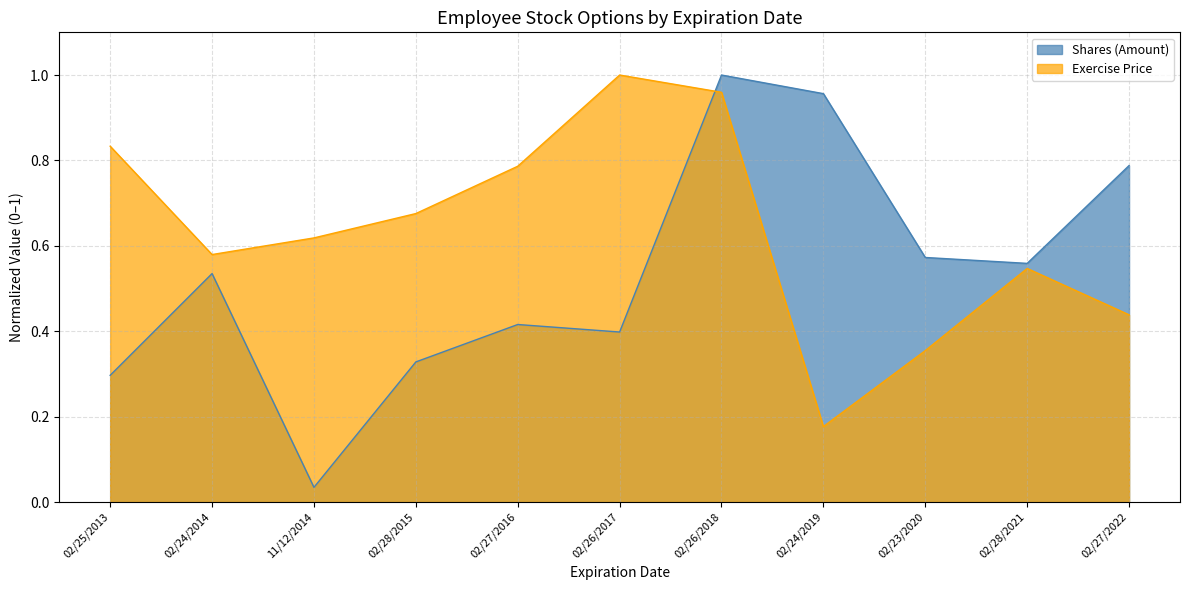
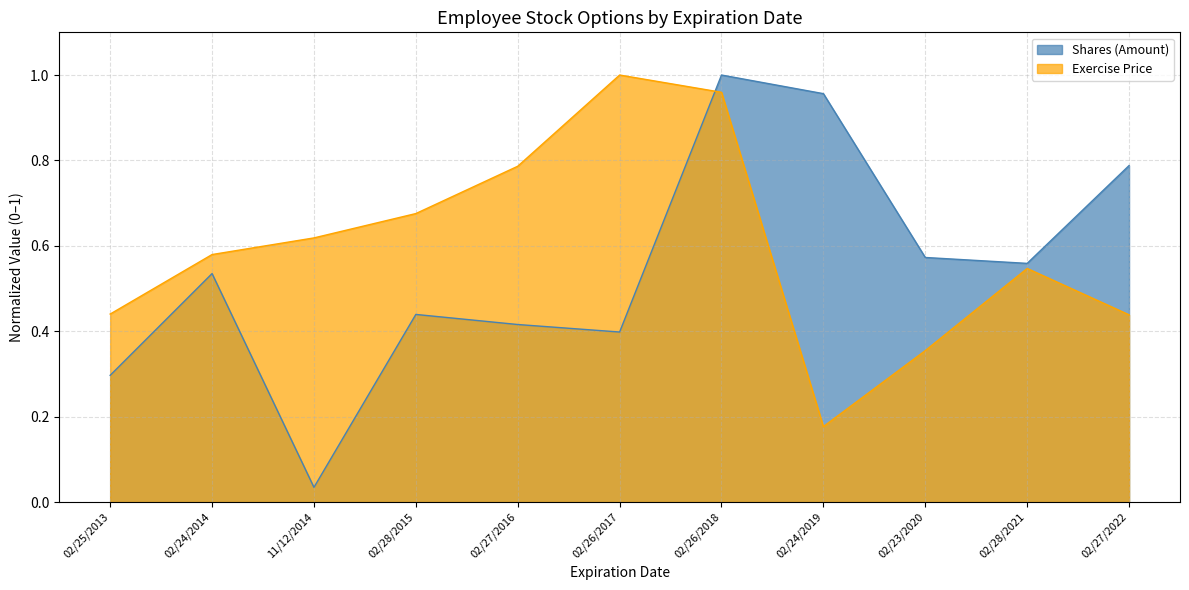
  {
    "Shares (Amount)": {
      "02/25/2013": 0.30,
      "02/24/2014": 0.54,
      "11/12/2014": 0.03,
-     "02/28/2015": 0.33,
+     "02/28/2015": 0.44,
      "02/27/2016": 0.42,
      "02/26/2017": 0.40,
      "02/26/2018": 1.00,
      "02/24/2019": 0.96,
      "02/23/2020": 0.57,
      "02/28/2021": 0.56,
      "02/27/2022": 0.79
    },
    "Exercise Price": {
-     "02/25/2013": 0.83,
+     "02/25/2013": 0.44,
      "02/24/2014": 0.58,
      "11/12/2014": 0.62,
      "02/28/2015": 0.68,
      "02/27/2016": 0.79,
      "02/26/2017": 1.00,
      "02/26/2018": 0.96,
      "02/24/2019": 0.18,
      "02/23/2020": 0.35,
      "02/28/2021": 0.55,
      "02/27/2022": 0.44
    }
  }
